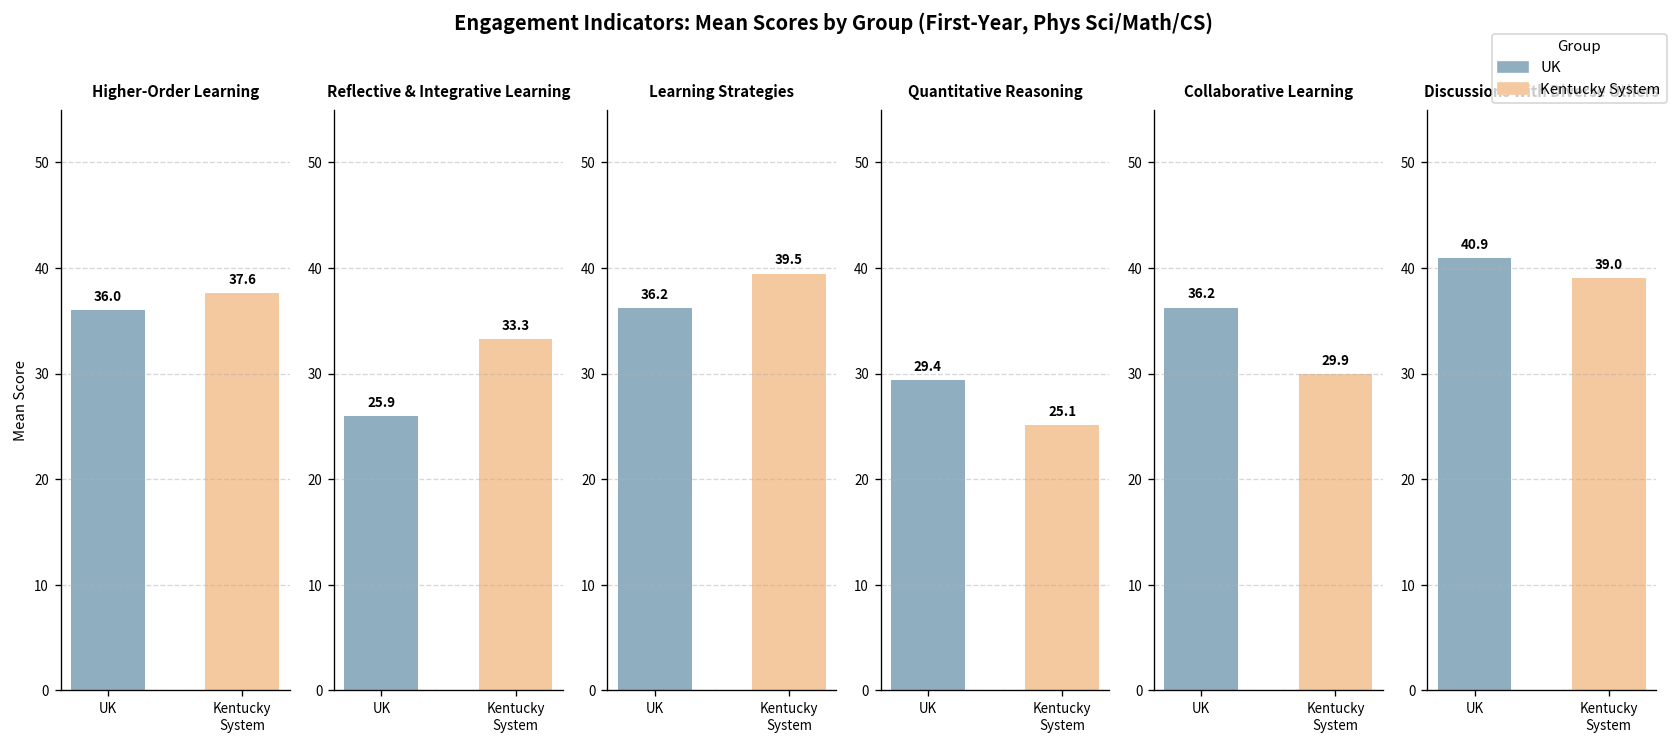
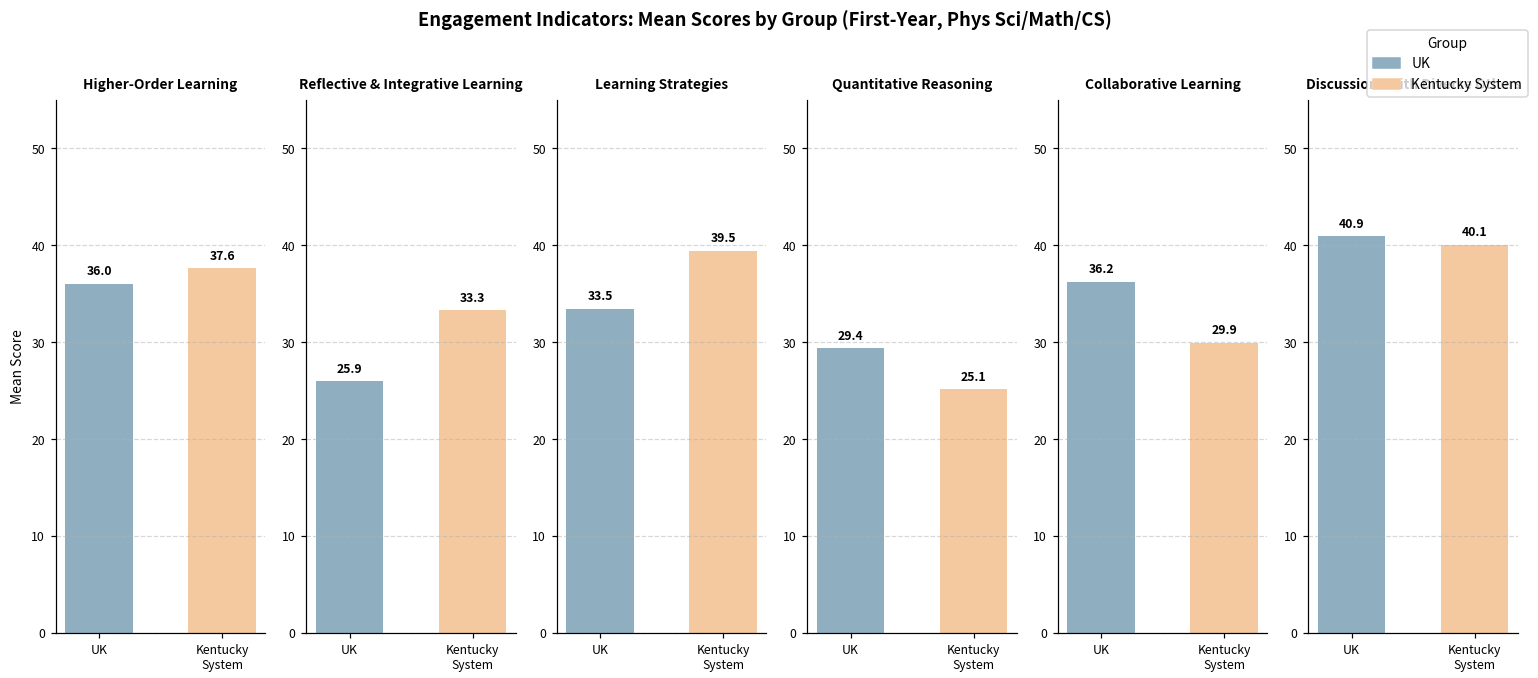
  {
    "Higher-Order Learning": {
      "UK": 36.0,
      "Kentucky System": 37.6
    },
    "Reflective & Integrative Learning": {
      "UK": 25.9,
      "Kentucky System": 33.3
    },
    "Learning Strategies": {
-     "UK": 36.2,
+     "UK": 33.5,
      "Kentucky System": 39.5
    },
    "Quantitative Reasoning": {
      "UK": 29.4,
      "Kentucky System": 25.1
    },
    "Collaborative Learning": {
      "UK": 36.2,
      "Kentucky System": 29.9
    },
    "Discussions with Diverse Others": {
      "UK": 40.9,
-     "Kentucky System": 39.0
+     "Kentucky System": 40.1
    }
  }
